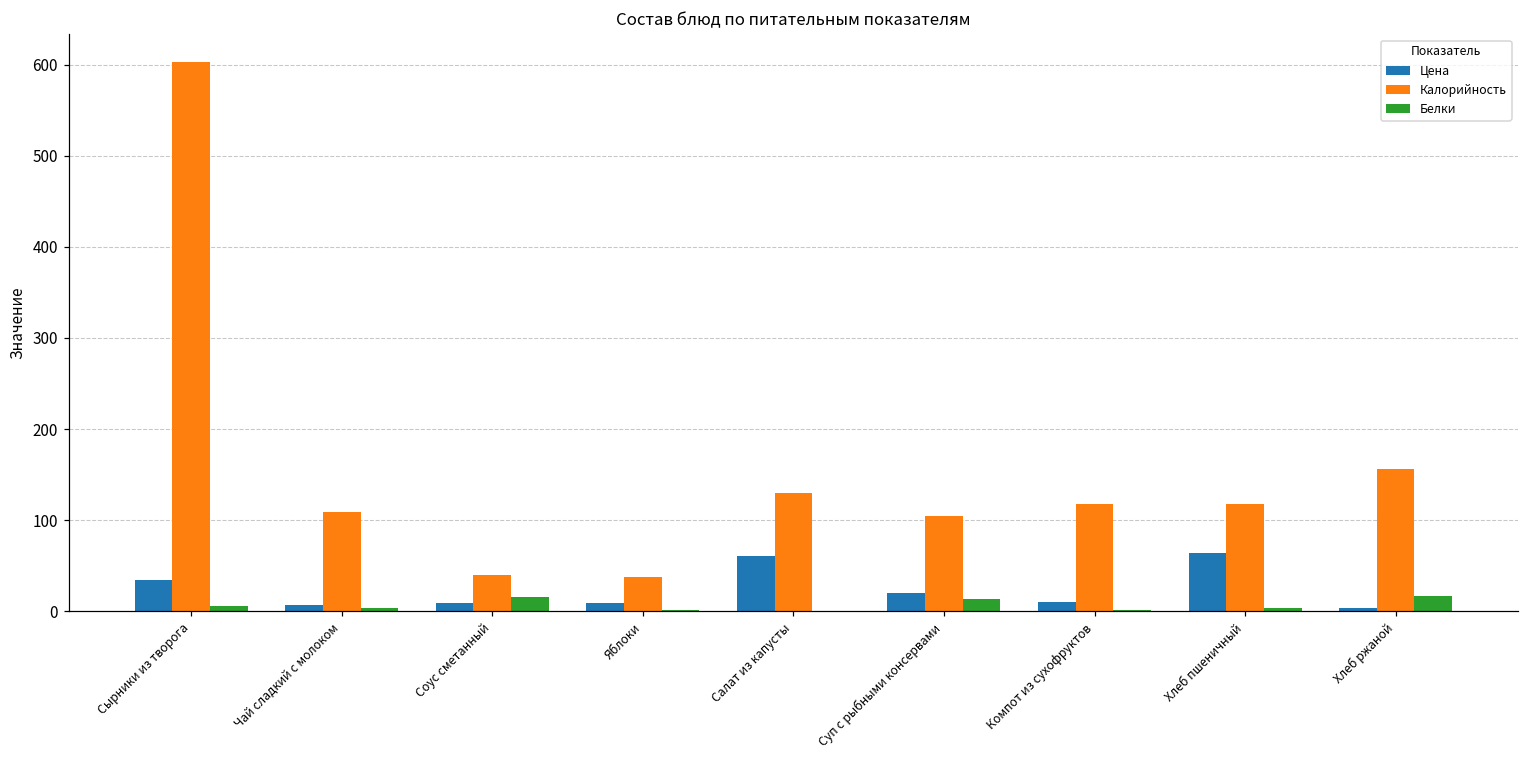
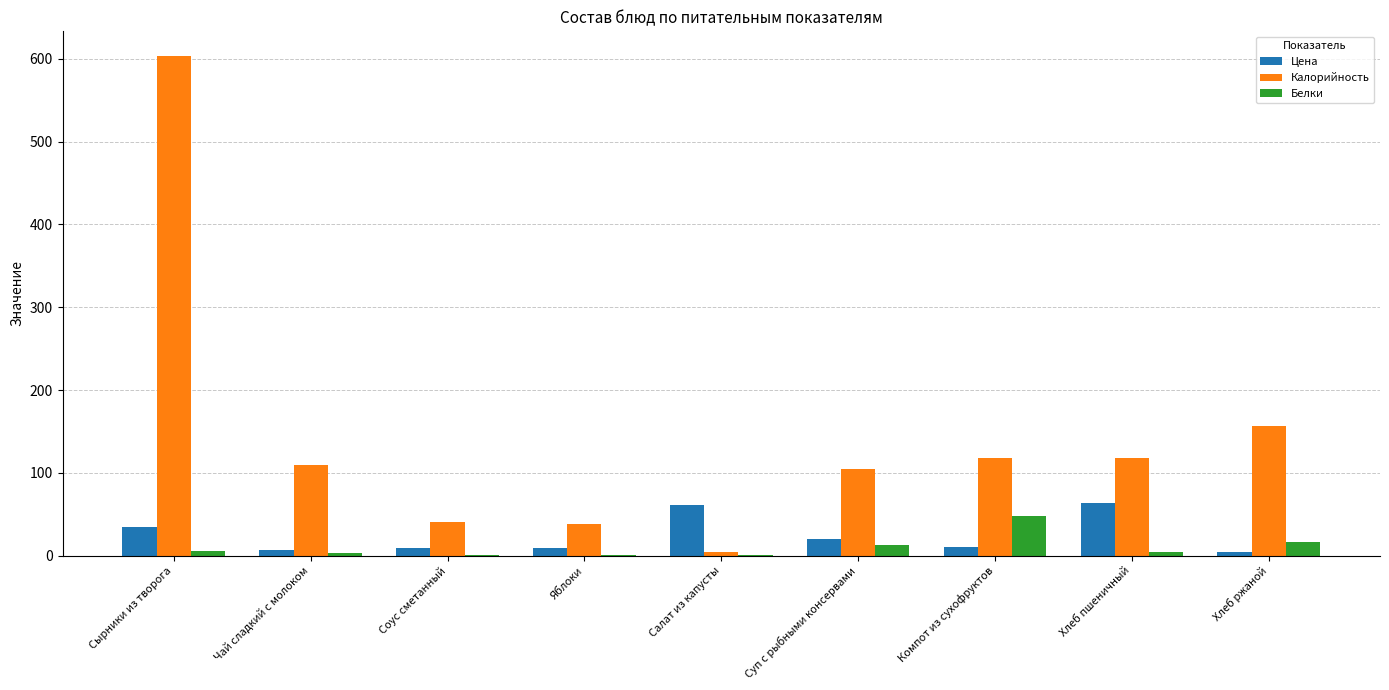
  {
    "Цена": {
      "Сырники из творога": 30,
      "Чай сладкий с молоком": 10,
      "Соус сметанный": 10,
      "Яблоки": 10,
      "Салат из капусты": 60,
      "Суп с рыбными консервами": 20,
      "Компот из сухофруктов": 10,
      "Хлеб пшеничный": 60,
      "Хлеб ржаной": 0
    },
    "Калорийность": {
      "Сырники из творога": 600,
      "Чай сладкий с молоком": 110,
      "Соус сметанный": 40,
      "Яблоки": 40,
-     "Салат из капусты": 130,
+     "Салат из капусты": 0,
      "Суп с рыбными консервами": 110,
      "Компот из сухофруктов": 120,
      "Хлеб пшеничный": 120,
      "Хлеб ржаной": 160
    },
    "Белки": {
      "Сырники из творога": 10,
      "Чай сладкий с молоком": 0,
-     "Соус сметанный": 20,
+     "Соус сметанный": 0,
      "Суп с рыбными консервами": 10,
-     "Компот из сухофруктов": 0,
+     "Компот из сухофруктов": 50,
      "Хлеб пшеничный": 0,
      "Хлеб ржаной": 20
    }
  }
